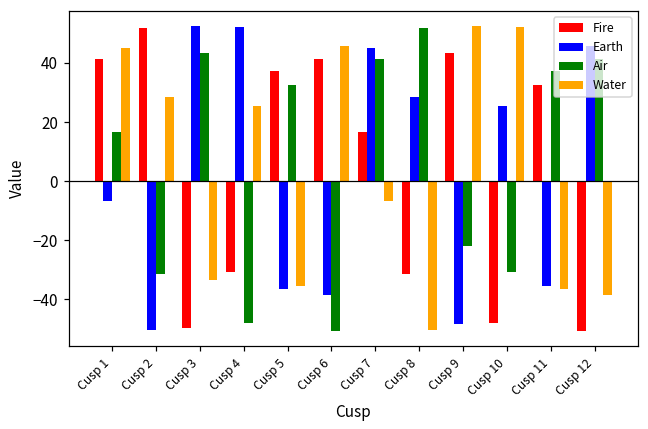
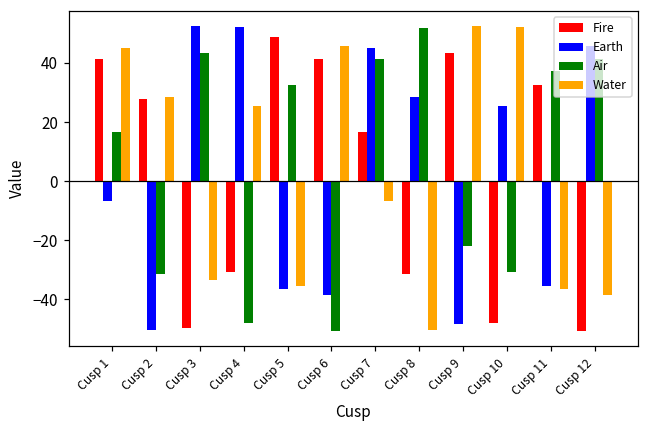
  {
    "Fire": {
      "Cusp 1": 41,
-     "Cusp 2": 52,
+     "Cusp 2": 28,
      "Cusp 3": -50,
      "Cusp 4": -31,
-     "Cusp 5": 37,
+     "Cusp 5": 49,
      "Cusp 6": 41,
      "Cusp 7": 16,
      "Cusp 8": -31,
      "Cusp 9": 43,
      "Cusp 10": -48,
      "Cusp 11": 33,
      "Cusp 12": -51
    },
    "Earth": {
      "Cusp 1": -7,
      "Cusp 2": -50,
      "Cusp 3": 52,
      "Cusp 4": 52,
      "Cusp 5": -36,
      "Cusp 6": -39,
      "Cusp 7": 45,
      "Cusp 8": 28,
      "Cusp 9": -48,
      "Cusp 10": 25,
      "Cusp 11": -35
    },
    "Air": {
      "Cusp 1": 16,
      "Cusp 2": -31,
      "Cusp 3": 43,
      "Cusp 4": -48,
      "Cusp 5": 33,
      "Cusp 6": -51,
      "Cusp 7": 41,
      "Cusp 8": 52,
      "Cusp 9": -22,
      "Cusp 10": -31
    },
    "Water": {
      "Cusp 1": 45,
      "Cusp 2": 28,
      "Cusp 3": -33,
      "Cusp 4": 25,
      "Cusp 5": -35,
      "Cusp 6": 46,
      "Cusp 7": -7,
      "Cusp 8": -50,
      "Cusp 9": 52,
      "Cusp 10": 52,
      "Cusp 11": -36,
      "Cusp 12": -39
    }
  }
